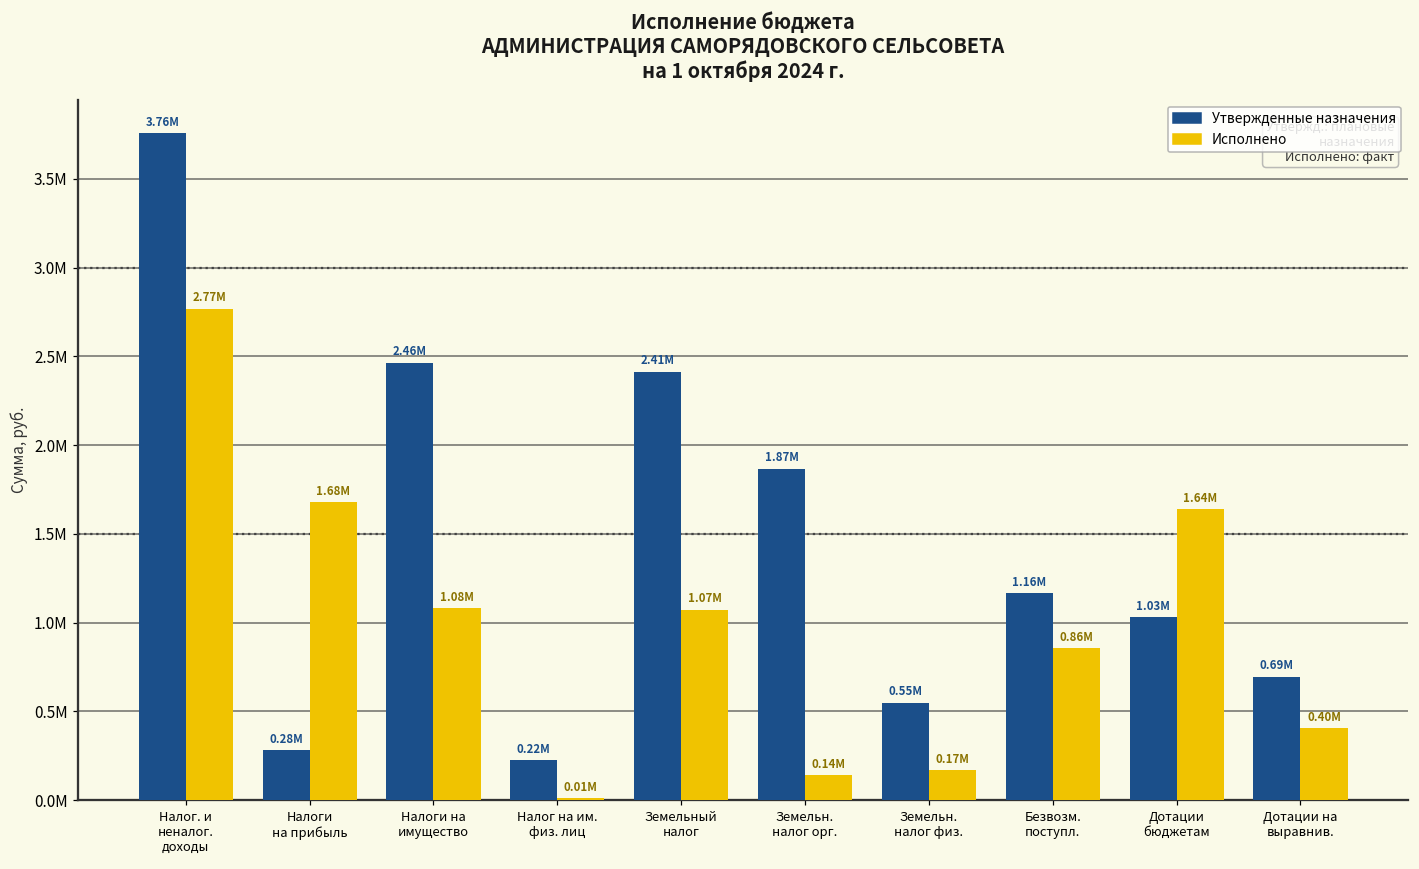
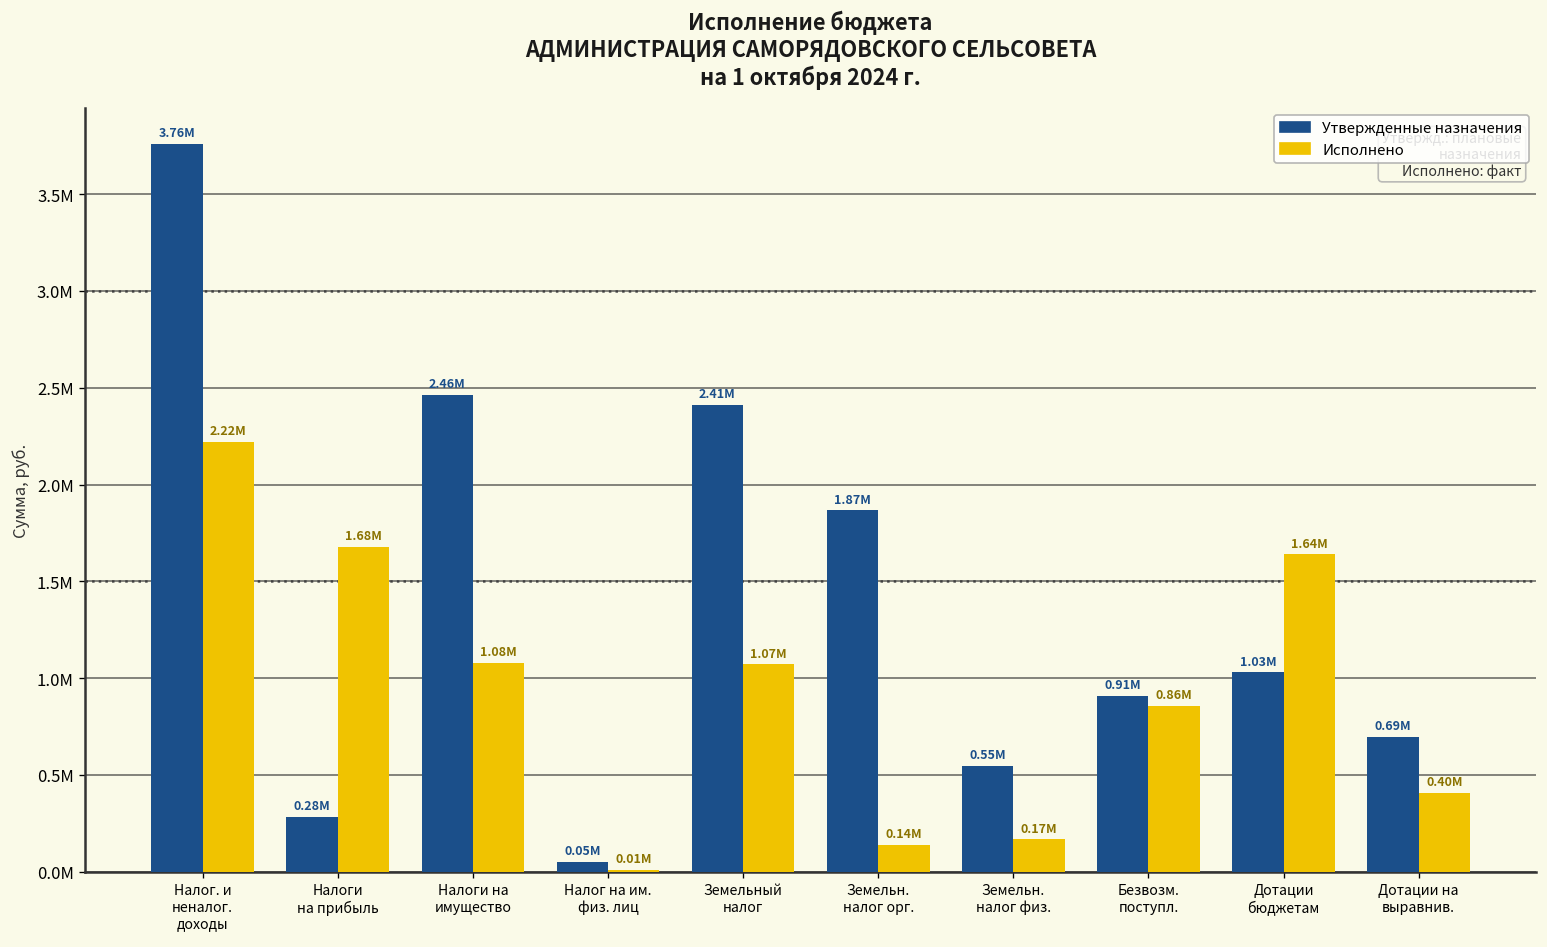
  {
    "Утвержденные назначения": {
      "Налог. и неналог. доходы": "3.76M",
      "Налоги на прибыль": "0.28M",
      "Налоги на имущество": "2.46M",
-     "Налог на им. физ. лиц": "0.22M",
+     "Налог на им. физ. лиц": "0.05M",
      "Земельный налог": "2.41M",
      "Земельн. налог орг.": "1.87M",
      "Земельн. налог физ.": "0.55M",
-     "Безвозм. поступл.": "1.16M",
+     "Безвозм. поступл.": "0.91M",
      "Дотации бюджетам": "1.03M",
      "Дотации на выравнив.": "0.69M"
    },
    "Исполнено": {
-     "Налог. и неналог. доходы": "2.77M",
+     "Налог. и неналог. доходы": "2.22M",
      "Налоги на прибыль": "1.68M",
      "Налоги на имущество": "1.08M",
      "Налог на им. физ. лиц": "0.01M",
      "Земельный налог": "1.07M",
      "Земельн. налог орг.": "0.14M",
      "Земельн. налог физ.": "0.17M",
      "Безвозм. поступл.": "0.86M",
      "Дотации бюджетам": "1.64M",
      "Дотации на выравнив.": "0.40M"
    }
  }
